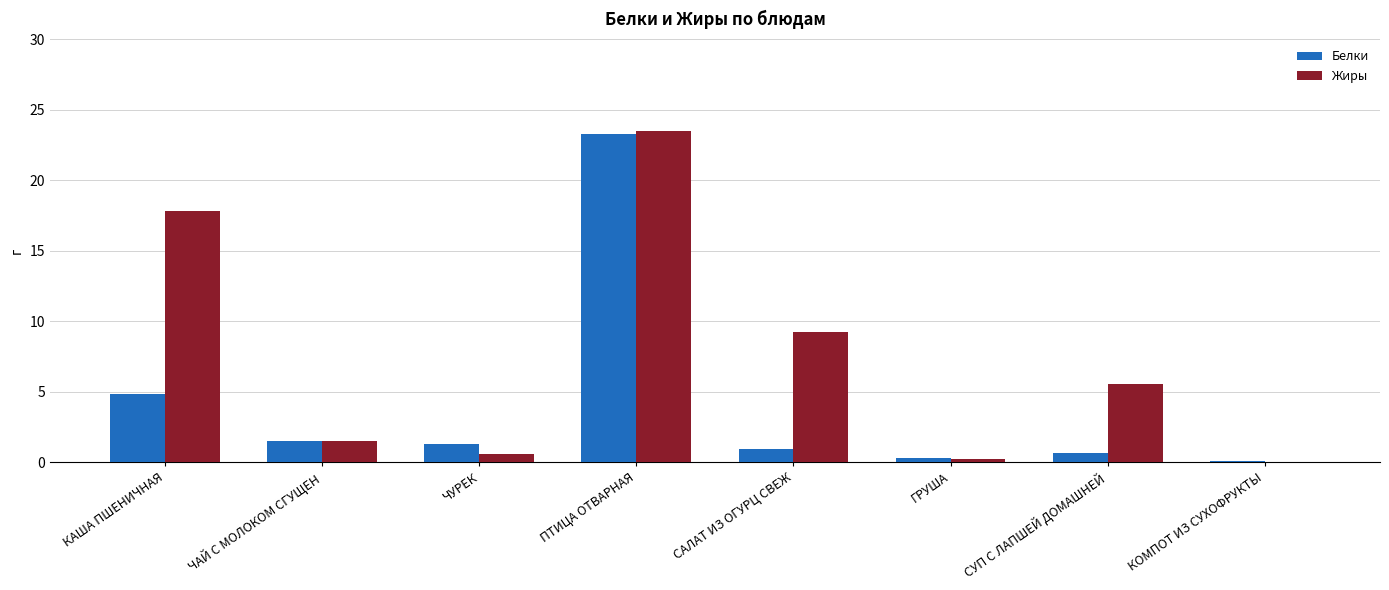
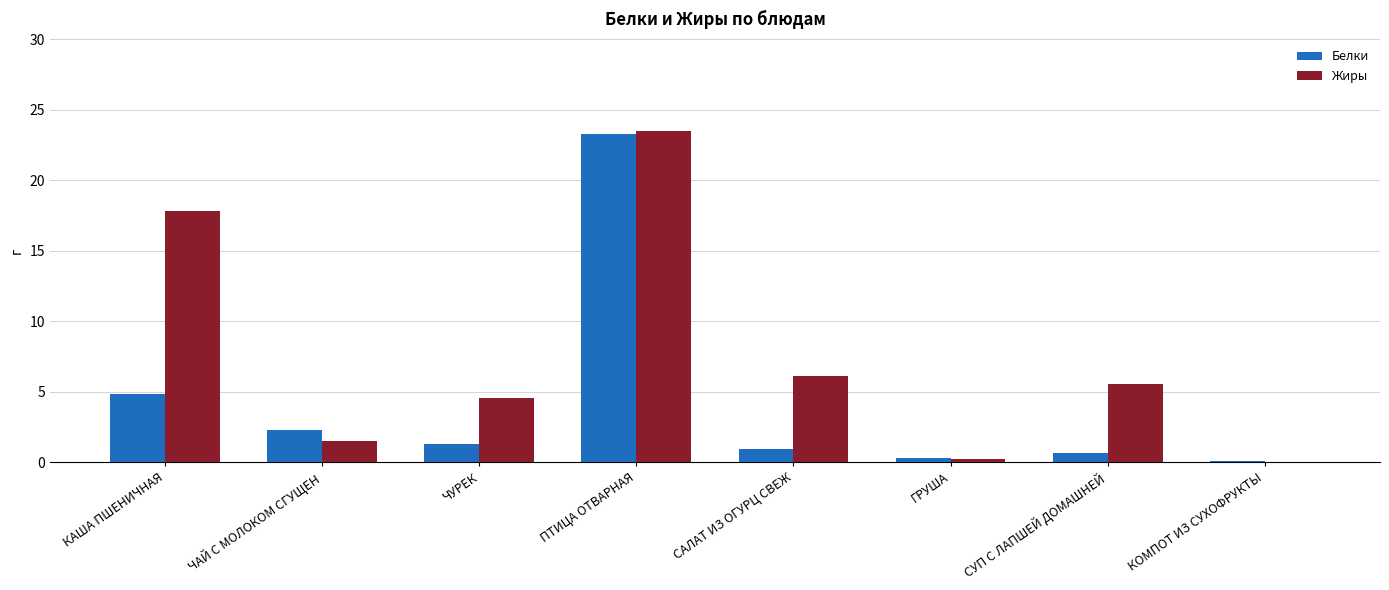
  {
    "Белки": {
      "КАША ПШЕНИЧНАЯ": 4.9,
-     "ЧАЙ С МОЛОКОМ СГУЩЕН": 1.5,
+     "ЧАЙ С МОЛОКОМ СГУЩЕН": 2.3,
      "ЧУРЕК": 1.3,
      "ПТИЦА ОТВАРНАЯ": 23.3,
      "САЛАТ ИЗ ОГУРЦ СВЕЖ": 1.0,
      "ГРУША": 0.3,
      "СУП С ЛАПШЕЙ ДОМАШНЕЙ": 0.6
    },
    "Жиры": {
      "КАША ПШЕНИЧНАЯ": 17.8,
      "ЧАЙ С МОЛОКОМ СГУЩЕН": 1.5,
-     "ЧУРЕК": 0.6,
+     "ЧУРЕК": 4.5,
      "ПТИЦА ОТВАРНАЯ": 23.5,
-     "САЛАТ ИЗ ОГУРЦ СВЕЖ": 9.2,
+     "САЛАТ ИЗ ОГУРЦ СВЕЖ": 6.1,
      "ГРУША": 0.2,
      "СУП С ЛАПШЕЙ ДОМАШНЕЙ": 5.5,
      "КОМПОТ ИЗ СУХОФРУКТЫ": 0.0
    }
  }
